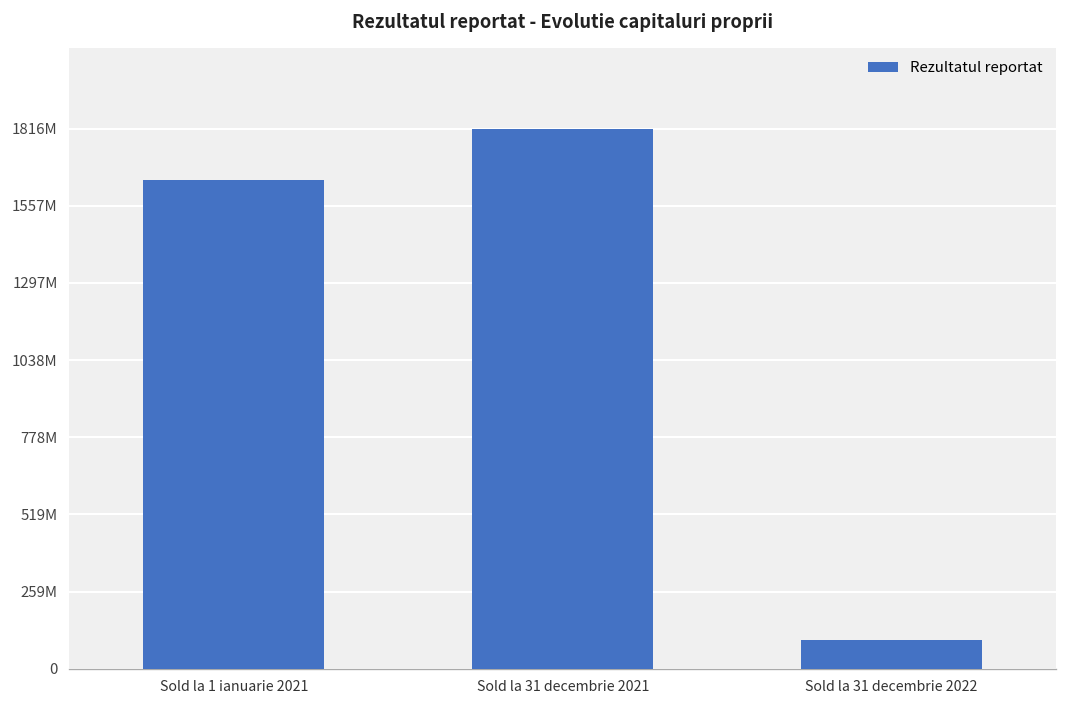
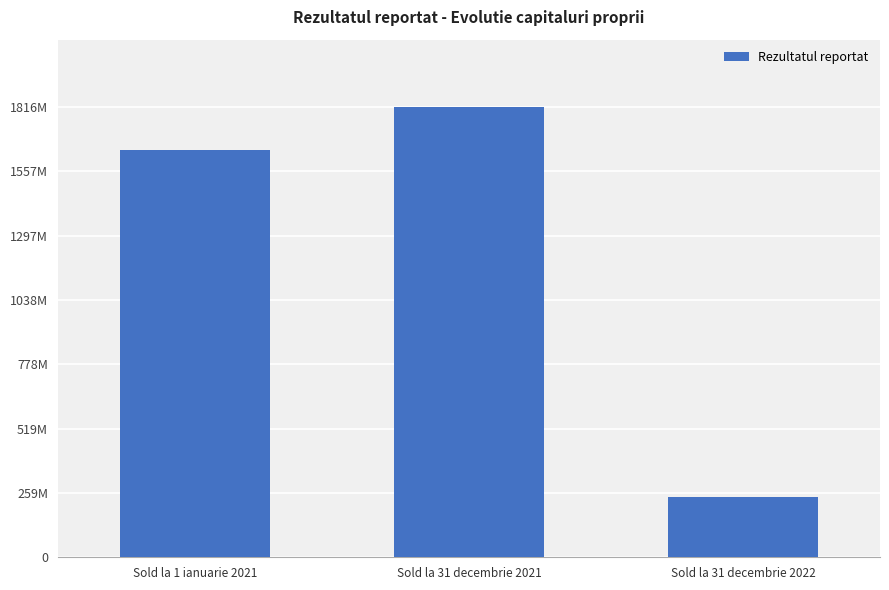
  {
    "Sold la 1 ianuarie 2021": 1640000000,
    "Sold la 31 decembrie 2021": 1820000000,
-   "Sold la 31 decembrie 2022": 100000000
+   "Sold la 31 decembrie 2022": 240000000
  }
